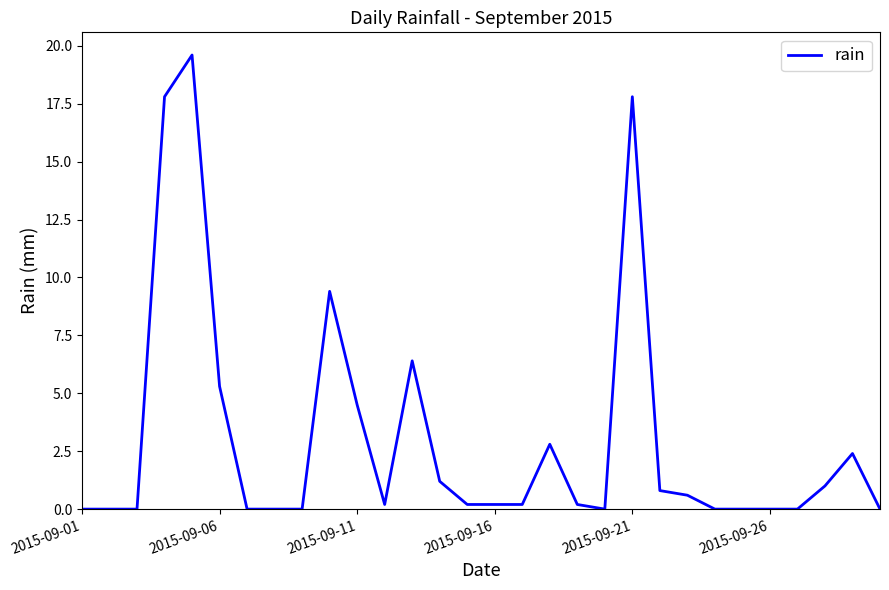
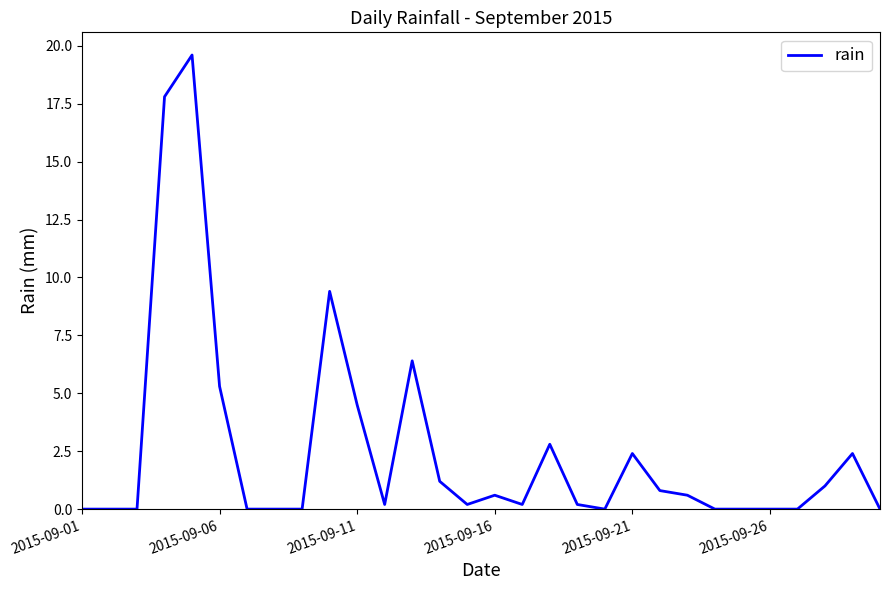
  {
    "2015-09-01": 0.0,
    "2015-09-06": 5.3,
    "2015-09-11": 4.5,
-   "2015-09-16": 0.2,
-   "2015-09-21": 17.8,
+   "2015-09-16": 0.6,
+   "2015-09-21": 2.4,
    "2015-09-26": 0.0
  }
